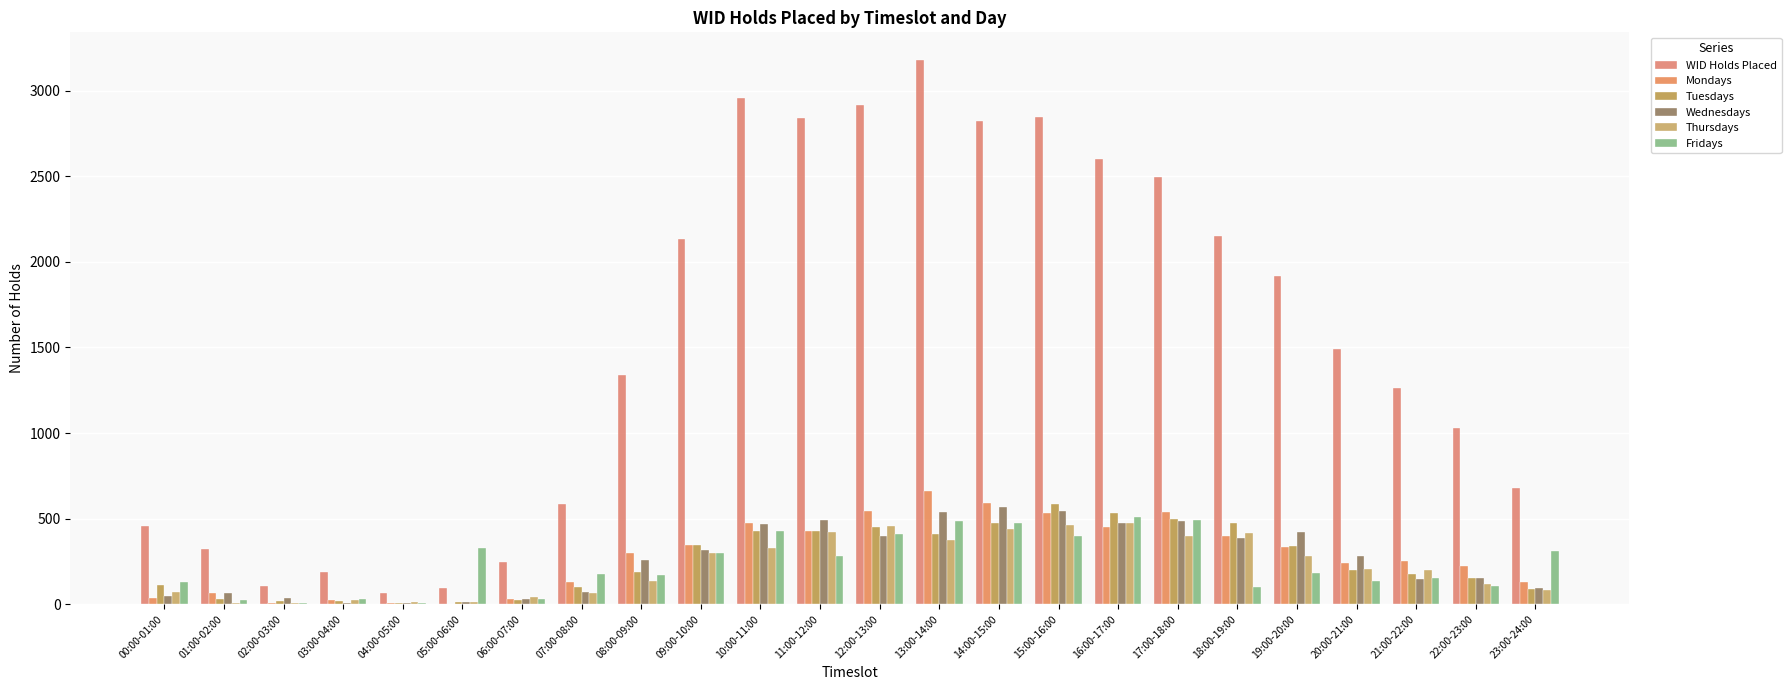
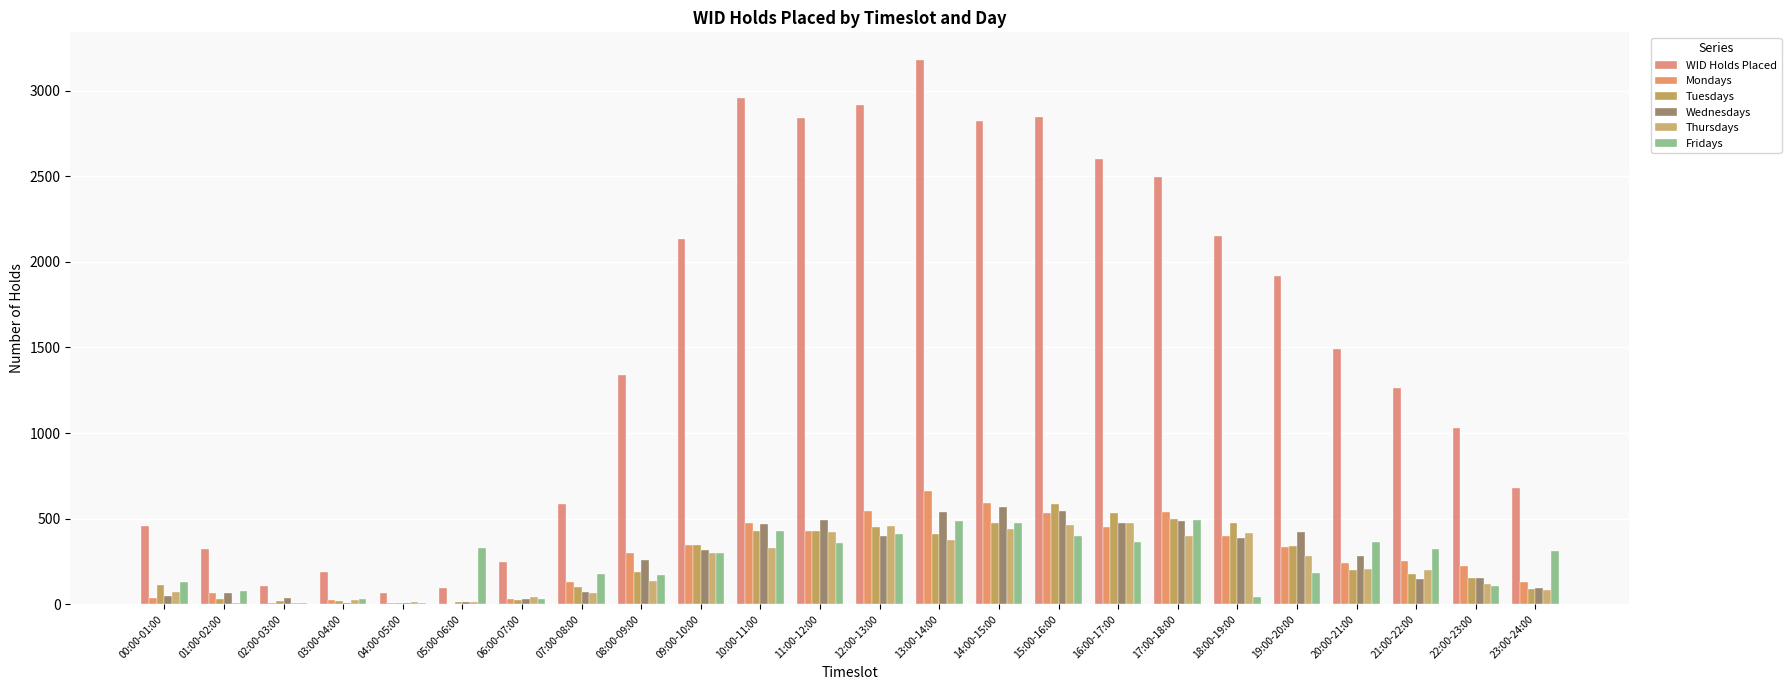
  {
    "Fridays": {
      "00:00-01:00": 130,
-     "01:00-02:00": 30,
+     "01:00-02:00": 80,
      "03:00-04:00": 30,
      "05:00-06:00": 330,
      "06:00-07:00": 30,
      "07:00-08:00": 180,
      "08:00-09:00": 170,
      "09:00-10:00": 300,
      "10:00-11:00": 430,
-     "11:00-12:00": 280,
+     "11:00-12:00": 360,
      "12:00-13:00": 410,
      "13:00-14:00": 490,
      "14:00-15:00": 480,
      "15:00-16:00": 400,
-     "16:00-17:00": 510,
+     "16:00-17:00": 370,
      "17:00-18:00": 490,
-     "18:00-19:00": 100,
+     "18:00-19:00": 50,
      "19:00-20:00": 180,
-     "20:00-21:00": 130,
-     "21:00-22:00": 160,
+     "20:00-21:00": 360,
+     "21:00-22:00": 320,
      "22:00-23:00": 110,
      "23:00-24:00": 310
    }
  }
